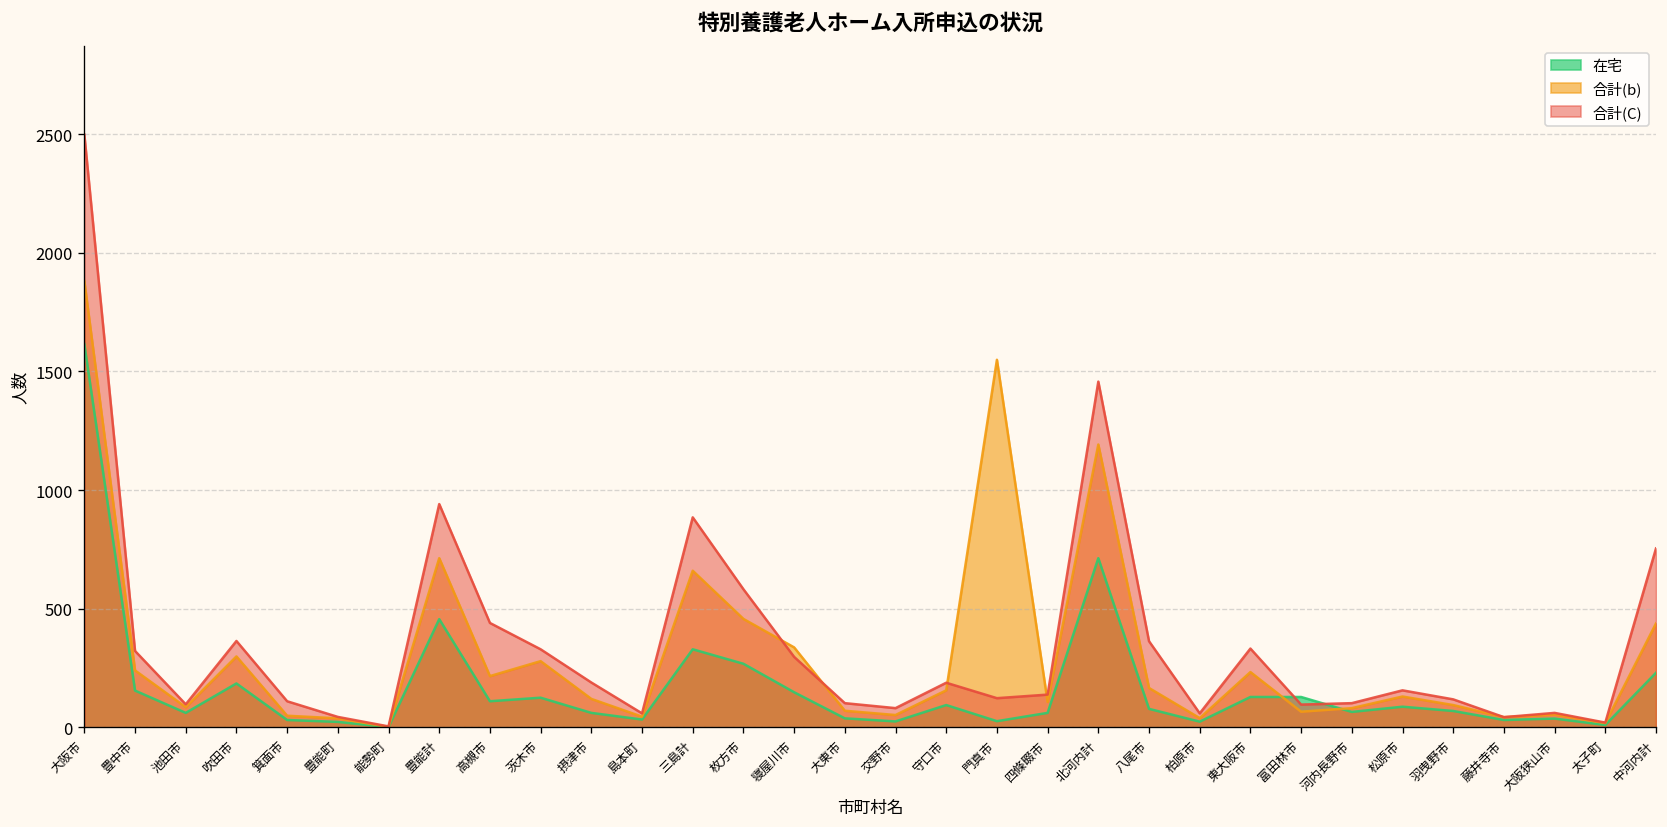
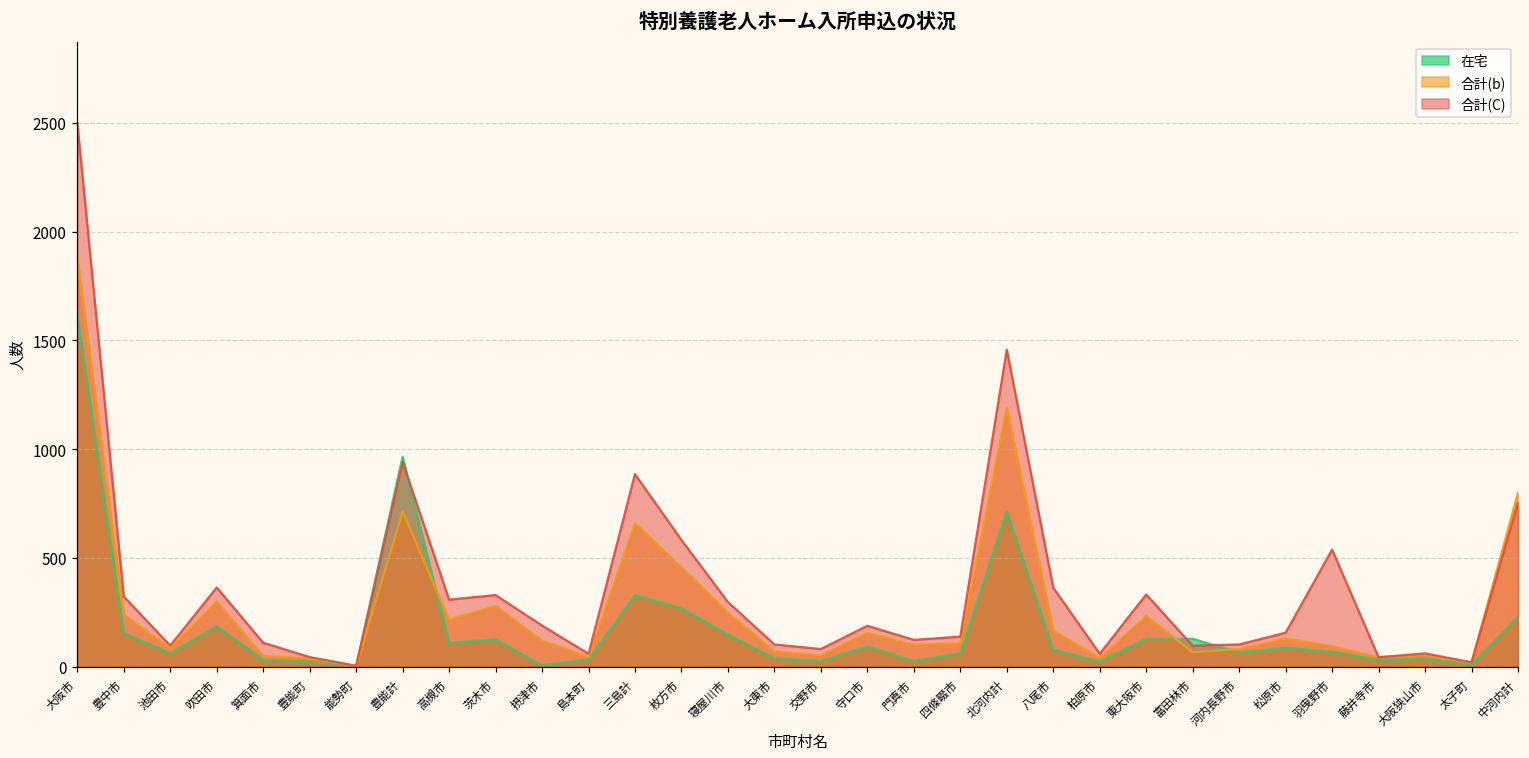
  {
    "在宅": {
      "大阪市": 1620,
      "豊中市": 160,
      "池田市": 60,
      "吹田市": 190,
      "箕面市": 30,
      "豊能町": 20,
-     "豊能計": 460,
+     "豊能計": 970,
      "高槻市": 110,
      "茨木市": 130,
-     "摂津市": 60,
+     "摂津市": 10,
      "三島計": 330,
      "枚方市": 270,
      "寝屋川市": 150,
      "大東市": 40,
      "交野市": 30,
      "守口市": 90,
      "門真市": 30,
      "四條畷市": 60,
      "北河内計": 710,
      "八尾市": 80,
      "柏原市": 20,
      "東大阪市": 130,
      "富田林市": 130,
      "河内長野市": 70,
      "松原市": 90,
      "羽曳野市": 70,
      "大阪狭山市": 40,
      "中河内計": 230
    },
    "合計(b)": {
      "大阪市": 1880,
      "豊中市": 240,
      "吹田市": 300,
      "箕面市": 50,
      "豊能計": 710,
      "高槻市": 220,
      "茨木市": 280,
      "摂津市": 120,
      "三島計": 660,
      "枚方市": 460,
-     "寝屋川市": 340,
+     "寝屋川市": 250,
      "大東市": 70,
      "交野市": 50,
      "守口市": 160,
-     "門真市": 1550,
+     "門真市": 100,
      "四條畷市": 110,
      "北河内計": 1190,
      "八尾市": 170,
      "柏原市": 40,
      "東大阪市": 230,
      "富田林市": 70,
      "河内長野市": 80,
      "松原市": 130,
      "羽曳野市": 90,
-     "中河内計": 440
+     "中河内計": 800
    },
    "合計(C)": {
      "大阪市": 2500,
      "豊中市": 320,
      "吹田市": 360,
      "箕面市": 110,
      "豊能計": 940,
-     "高槻市": 440,
+     "高槻市": 310,
      "茨木市": 330,
      "摂津市": 190,
      "島本町": 60,
      "三島計": 890,
      "枚方市": 580,
      "寝屋川市": 300,
      "大東市": 100,
      "交野市": 80,
      "守口市": 190,
      "門真市": 120,
      "四條畷市": 140,
      "北河内計": 1460,
      "八尾市": 360,
      "柏原市": 60,
      "東大阪市": 330,
      "富田林市": 100,
      "河内長野市": 100,
      "松原市": 160,
-     "羽曳野市": 120,
+     "羽曳野市": 540,
      "中河内計": 750
    }
  }
